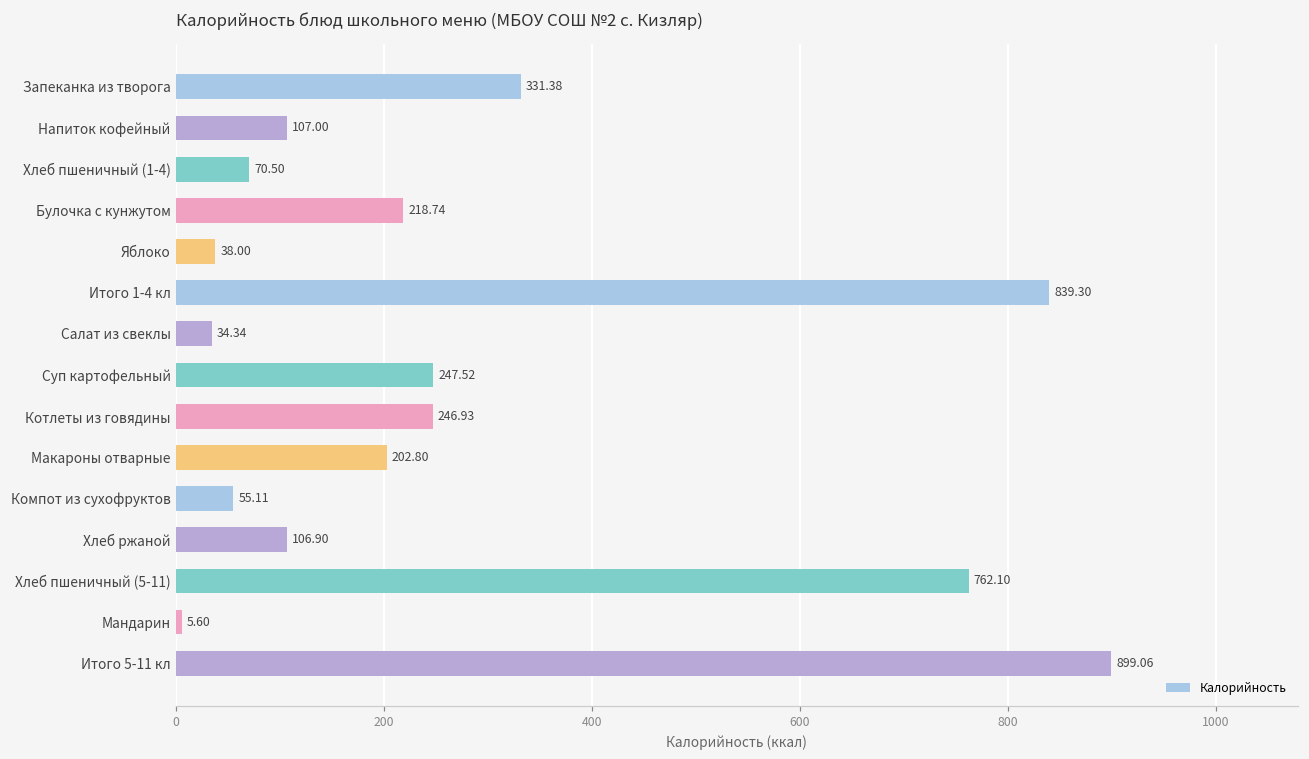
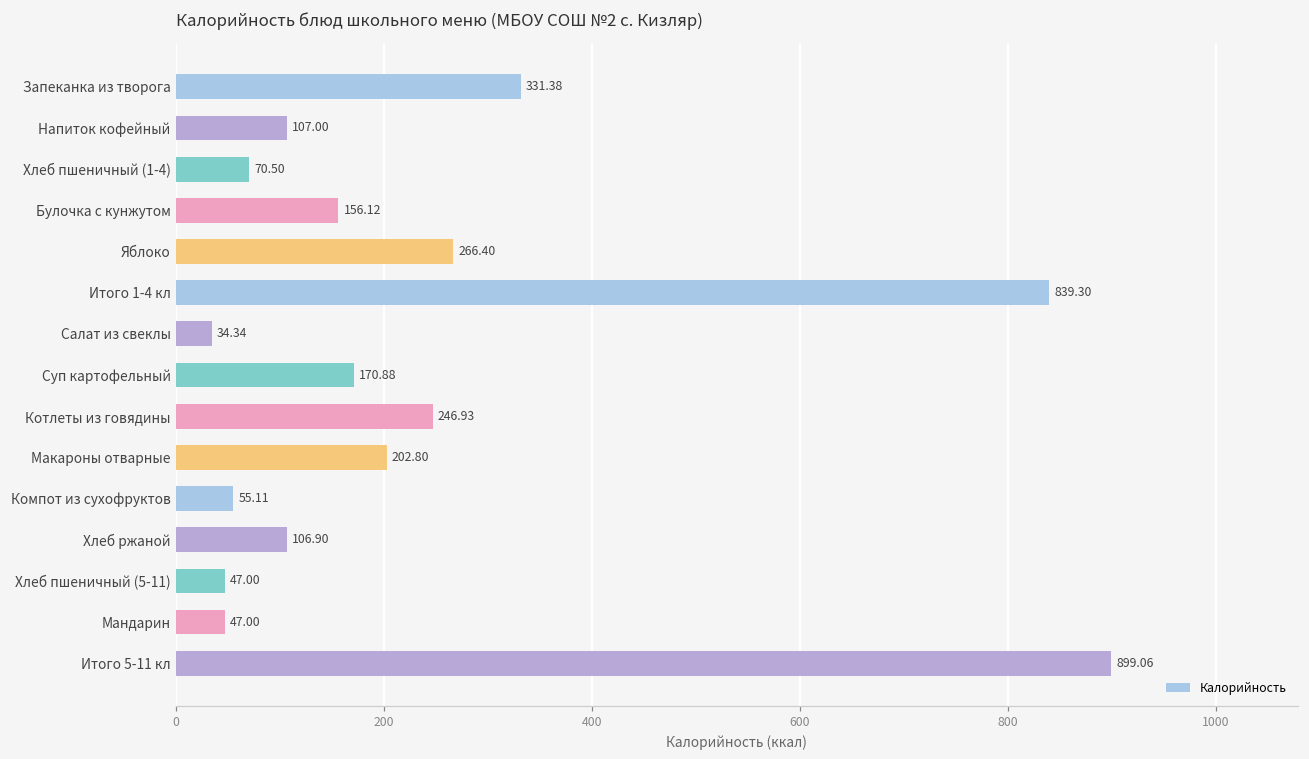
  {
    "Запеканка из творога": 331.38,
    "Напиток кофейный": 107.00,
    "Хлеб пшеничный (1-4)": 70.50,
-   "Булочка с кунжутом": 218.74,
-   "Яблоко": 38.00,
+   "Булочка с кунжутом": 156.12,
+   "Яблоко": 266.40,
    "Итого 1-4 кл": 839.30,
    "Салат из свеклы": 34.34,
-   "Суп картофельный": 247.52,
+   "Суп картофельный": 170.88,
    "Котлеты из говядины": 246.93,
    "Макароны отварные": 202.80,
    "Компот из сухофруктов": 55.11,
    "Хлеб ржаной": 106.90,
-   "Хлеб пшеничный (5-11)": 762.10,
-   "Мандарин": 5.60,
+   "Хлеб пшеничный (5-11)": 47.00,
+   "Мандарин": 47.00,
    "Итого 5-11 кл": 899.06
  }
